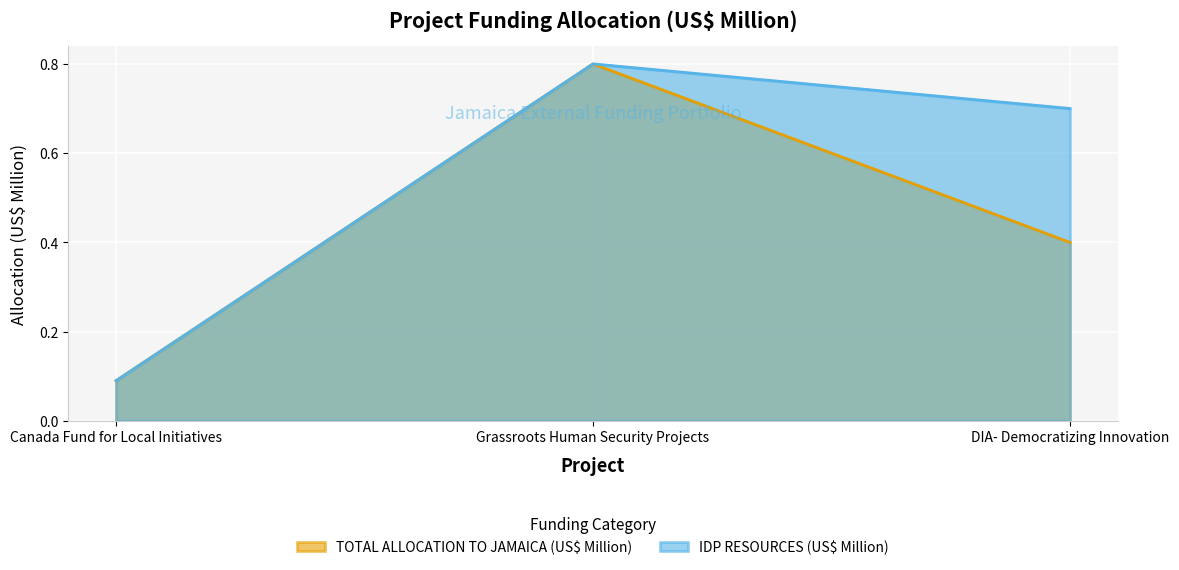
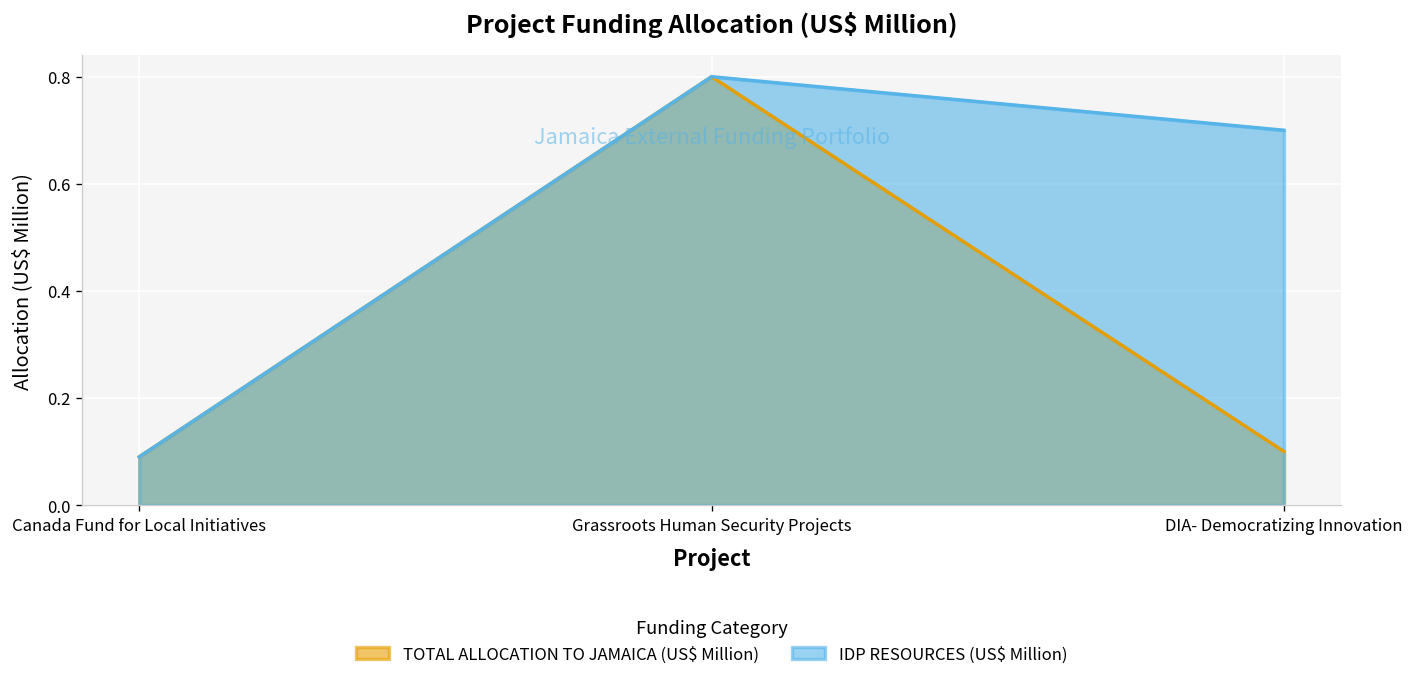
  {
    "TOTAL ALLOCATION TO JAMAICA (US$ Million)": {
-     "DIA- Democratizing Innovation": 0.4
+     "DIA- Democratizing Innovation": 0.1
    },
    "IDP RESOURCES (US$ Million)": {
      "DIA- Democratizing Innovation": 0.7
    }
  }
